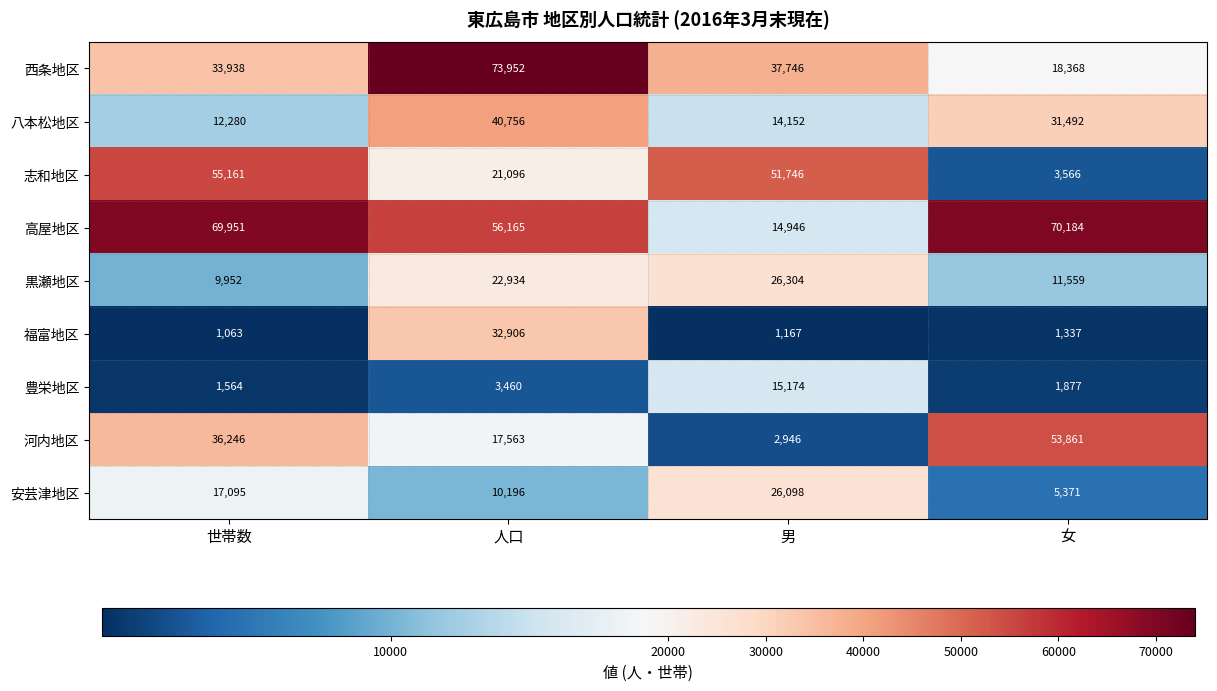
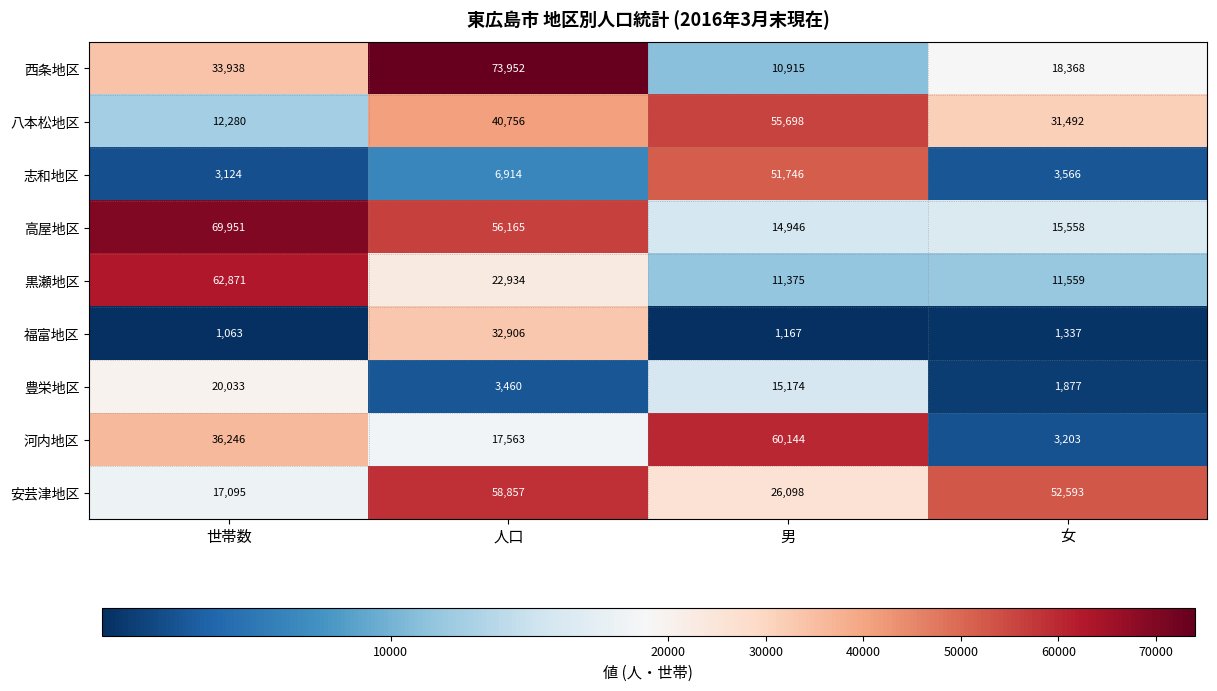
  {
    "西条地区": {
      "世帯数": "33,938",
      "人口": "73,952",
-     "男": "37,746",
+     "男": "10,915",
      "女": "18,368"
    },
    "八本松地区": {
      "世帯数": "12,280",
      "人口": "40,756",
-     "男": "14,152",
+     "男": "55,698",
      "女": "31,492"
    },
    "志和地区": {
-     "世帯数": "55,161",
-     "人口": "21,096",
+     "世帯数": "3,124",
+     "人口": "6,914",
      "男": "51,746",
      "女": "3,566"
    },
    "高屋地区": {
      "世帯数": "69,951",
      "人口": "56,165",
      "男": "14,946",
-     "女": "70,184"
+     "女": "15,558"
    },
    "黒瀬地区": {
-     "世帯数": "9,952",
+     "世帯数": "62,871",
      "人口": "22,934",
-     "男": "26,304",
+     "男": "11,375",
      "女": "11,559"
    },
    "福富地区": {
      "世帯数": "1,063",
      "人口": "32,906",
      "男": "1,167",
      "女": "1,337"
    },
    "豊栄地区": {
-     "世帯数": "1,564",
+     "世帯数": "20,033",
      "人口": "3,460",
      "男": "15,174",
      "女": "1,877"
    },
    "河内地区": {
      "世帯数": "36,246",
      "人口": "17,563",
-     "男": "2,946",
-     "女": "53,861"
+     "男": "60,144",
+     "女": "3,203"
    },
    "安芸津地区": {
      "世帯数": "17,095",
-     "人口": "10,196",
+     "人口": "58,857",
      "男": "26,098",
-     "女": "5,371"
+     "女": "52,593"
    }
  }
